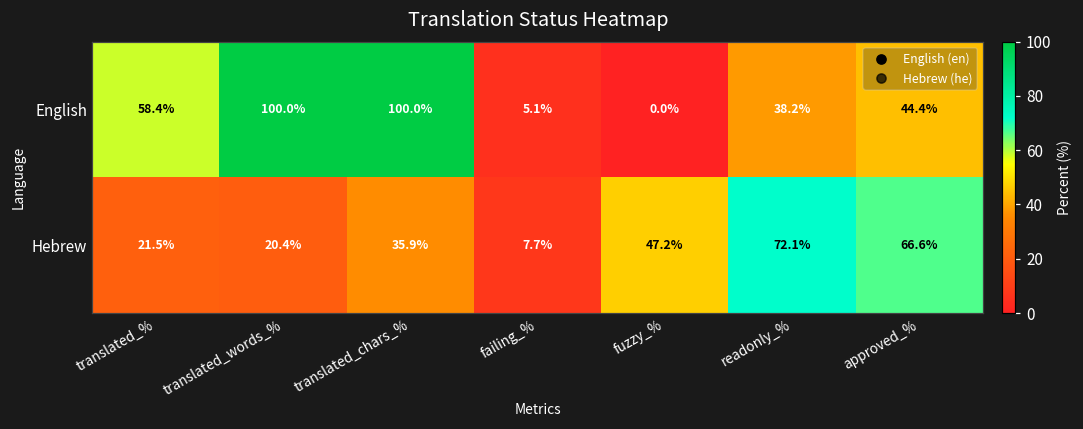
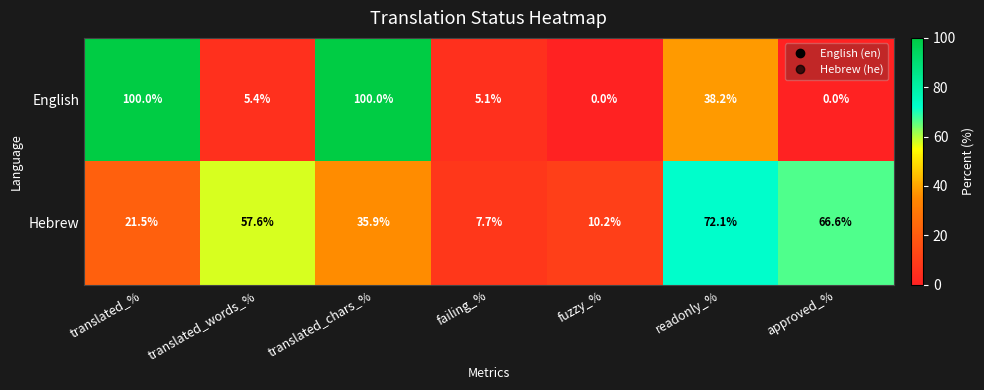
  {
    "English": {
-     "translated_%": "58.4%",
-     "translated_words_%": "100.0%",
+     "translated_%": "100.0%",
+     "translated_words_%": "5.4%",
      "translated_chars_%": "100.0%",
      "failing_%": "5.1%",
      "fuzzy_%": "0.0%",
      "readonly_%": "38.2%",
-     "approved_%": "44.4%"
+     "approved_%": "0.0%"
    },
    "Hebrew": {
      "translated_%": "21.5%",
-     "translated_words_%": "20.4%",
+     "translated_words_%": "57.6%",
      "translated_chars_%": "35.9%",
      "failing_%": "7.7%",
-     "fuzzy_%": "47.2%",
+     "fuzzy_%": "10.2%",
      "readonly_%": "72.1%",
      "approved_%": "66.6%"
    }
  }
